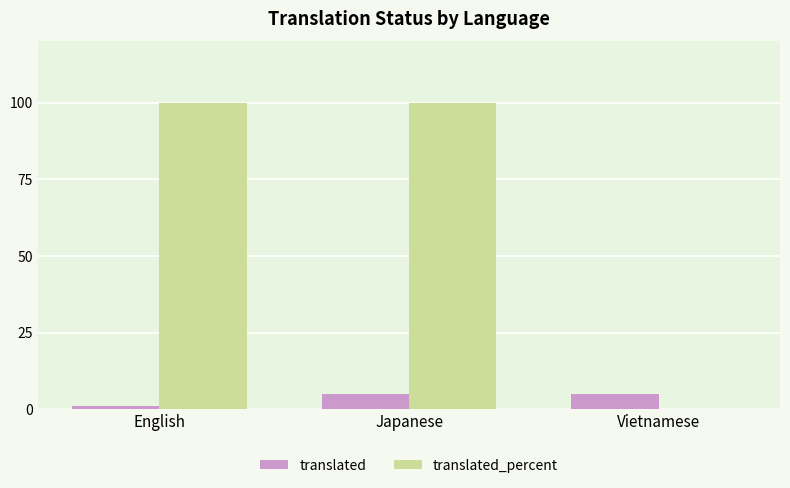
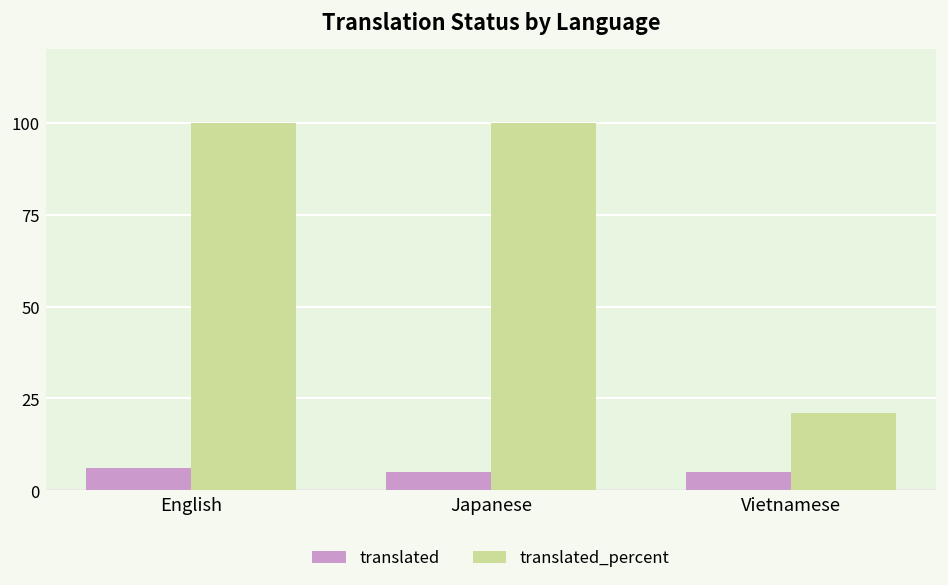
  {
    "translated": {
-     "English": 1,
+     "English": 6,
      "Japanese": 5,
      "Vietnamese": 5
    },
    "translated_percent": {
      "English": 100,
      "Japanese": 100,
-     "Vietnamese": 0
+     "Vietnamese": 21
    }
  }
